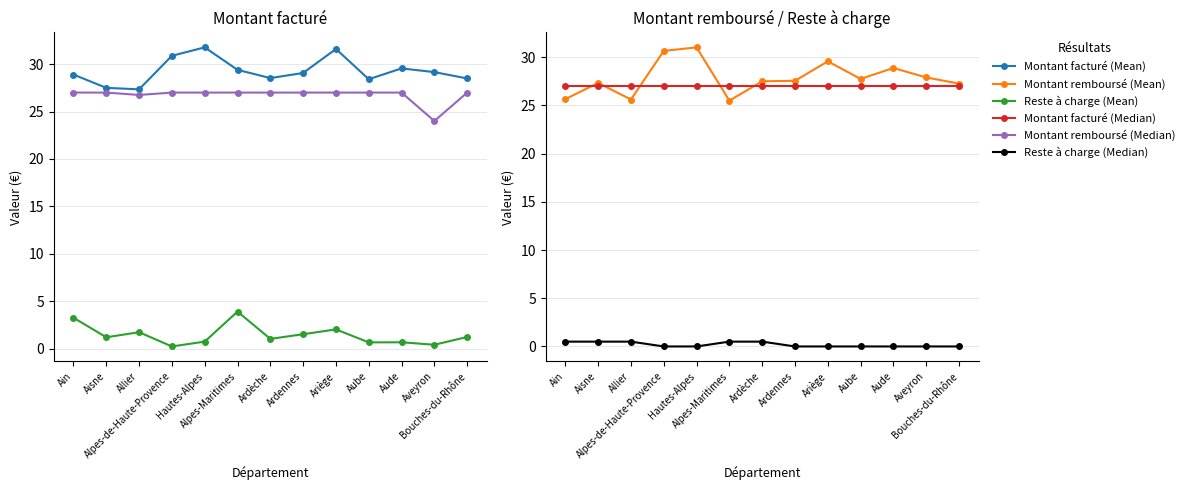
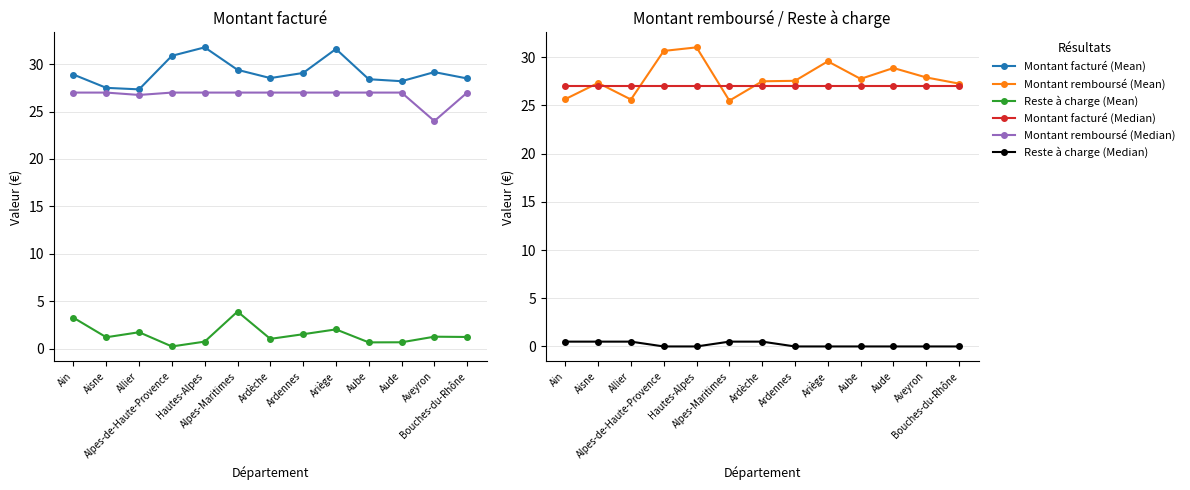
  {
    "Montant facturé": {
      "Montant facturé (Mean)": {
        "Ain": 29,
        "Aisne": 28,
        "Allier": 27,
        "Alpes-de-Haute-Provence": 31,
        "Hautes-Alpes": 32,
        "Alpes-Maritimes": 29,
        "Ardèche": 29,
        "Ardennes": 29,
        "Ariège": 32,
        "Aube": 28,
-       "Aude": 30,
+       "Aude": 28,
        "Aveyron": 29,
        "Bouches-du-Rhône": 28
      },
      "Reste à charge (Mean)": {
        "Ain": 3,
        "Aisne": 1,
        "Allier": 2,
        "Alpes-de-Haute-Provence": 0,
        "Hautes-Alpes": 1,
        "Alpes-Maritimes": 4,
        "Ardèche": 1,
        "Ardennes": 2,
        "Ariège": 2,
        "Aube": 1,
        "Aude": 1,
-       "Aveyron": 0,
+       "Aveyron": 1,
        "Bouches-du-Rhône": 1
      },
      "Montant remboursé (Median)": {
        "Ain": 27,
        "Aisne": 27,
        "Allier": 27,
        "Alpes-de-Haute-Provence": 27,
        "Hautes-Alpes": 27,
        "Alpes-Maritimes": 27,
        "Ardèche": 27,
        "Ardennes": 27,
        "Ariège": 27,
        "Aube": 27,
        "Aude": 27,
        "Aveyron": 24,
        "Bouches-du-Rhône": 27
      }
    },
    "Montant remboursé / Reste à charge": {
      "Montant remboursé (Mean)": {
        "Ain": 26,
        "Aisne": 27,
        "Allier": 26,
        "Alpes-de-Haute-Provence": 31,
        "Hautes-Alpes": 31,
        "Alpes-Maritimes": 26,
        "Ardèche": 28,
        "Ardennes": 28,
        "Ariège": 30,
        "Aube": 28,
        "Aude": 29,
        "Aveyron": 28,
        "Bouches-du-Rhône": 27
      },
      "Montant facturé (Median)": {
        "Ain": 27,
        "Aisne": 27,
        "Allier": 27,
        "Alpes-de-Haute-Provence": 27,
        "Hautes-Alpes": 27,
        "Alpes-Maritimes": 27,
        "Ardèche": 27,
        "Ardennes": 27,
        "Ariège": 27,
        "Aube": 27,
        "Aude": 27,
        "Aveyron": 27,
        "Bouches-du-Rhône": 27
      },
      "Reste à charge (Median)": {
        "Ain": 1,
        "Aisne": 1,
        "Allier": 1,
        "Alpes-de-Haute-Provence": 0,
        "Hautes-Alpes": 0,
        "Alpes-Maritimes": 1,
        "Ardèche": 1,
        "Ardennes": 0,
        "Ariège": 0,
        "Aube": 0,
        "Aude": 0,
        "Aveyron": 0,
        "Bouches-du-Rhône": 0
      }
    }
  }
